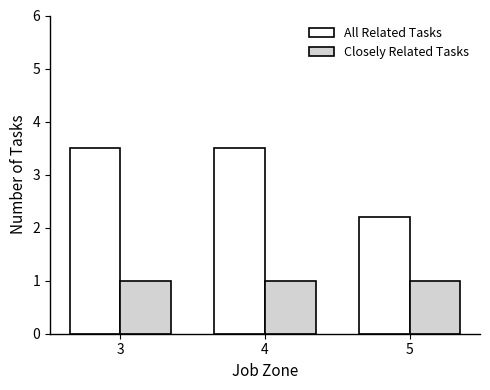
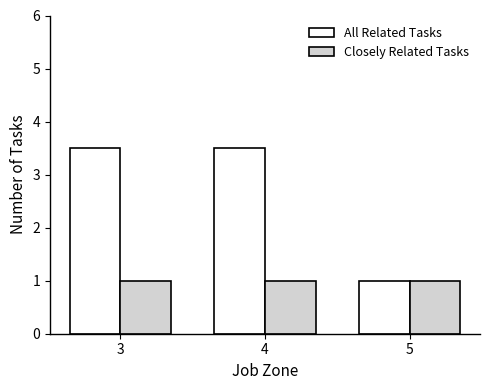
  {
    "All Related Tasks": {
      "3": 3.5,
      "4": 3.5,
-     "5": 2.2
+     "5": 1.0
    },
    "Closely Related Tasks": {
      "3": 1.0,
      "4": 1.0,
      "5": 1.0
    }
  }
